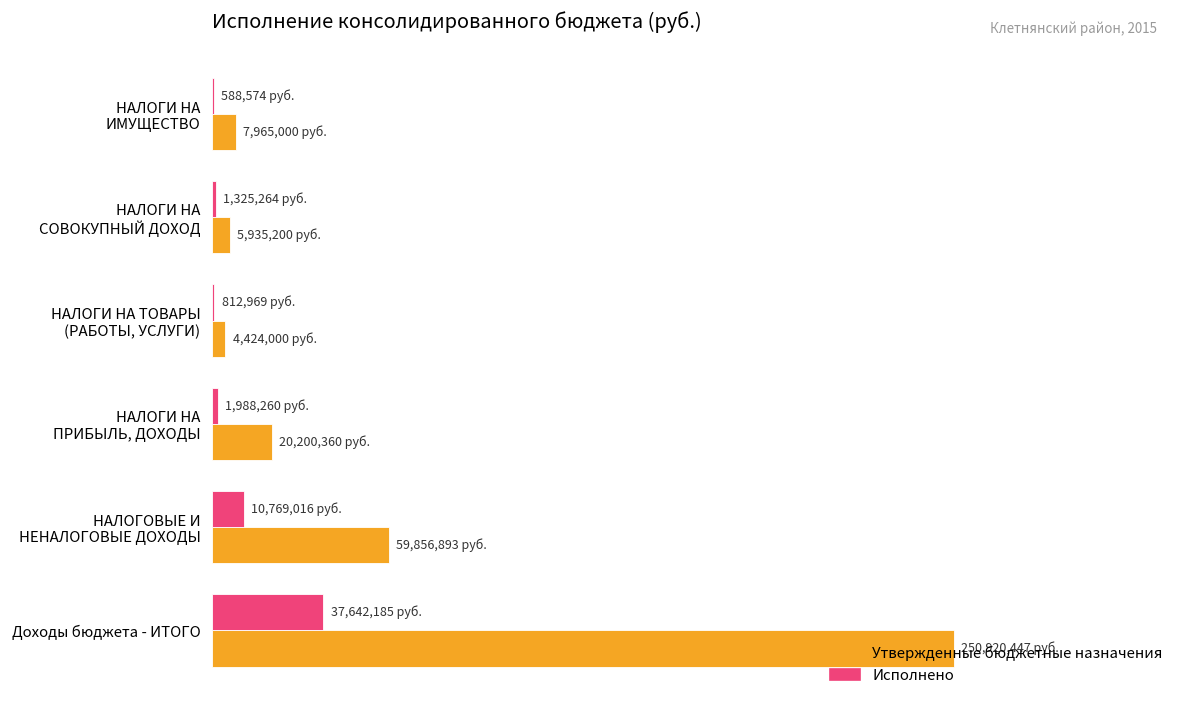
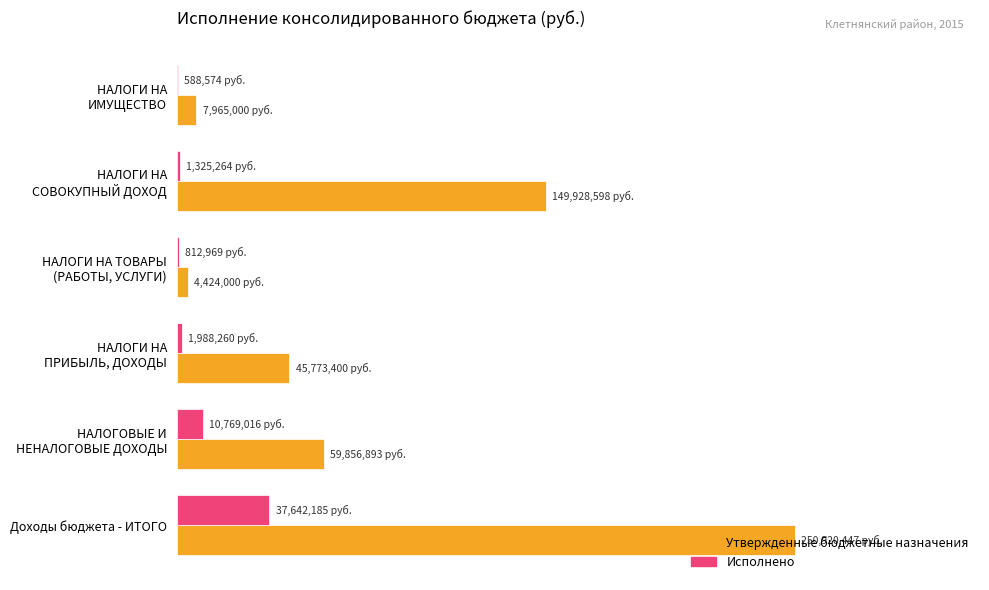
  {
    "Утвержденные бюджетные назначения": {
-     "НАЛОГИ НА СОВОКУПНЫЙ ДОХОД": "5,935,200",
-     "НАЛОГИ НА ПРИБЫЛЬ, ДОХОДЫ": "20,200,360"
+     "НАЛОГИ НА СОВОКУПНЫЙ ДОХОД": "149,928,598",
+     "НАЛОГИ НА ПРИБЫЛЬ, ДОХОДЫ": "45,773,400"
    }
  }
